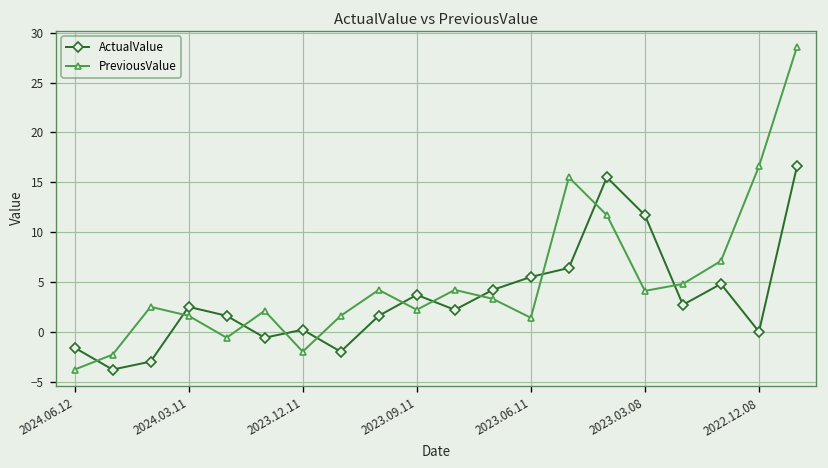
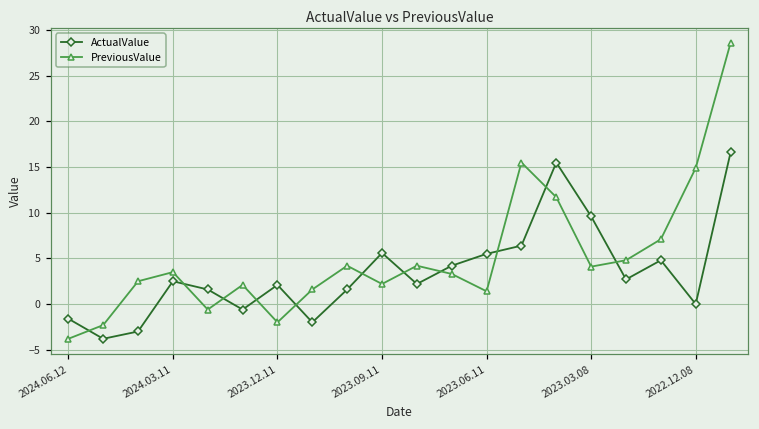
  {
    "ActualValue": {
      "2024.06.12": -2,
      "2024.03.11": 3,
-     "2023.12.11": 0,
-     "2023.09.11": 4,
+     "2023.12.11": 2,
+     "2023.09.11": 6,
      "2023.06.11": 6,
-     "2023.03.08": 12,
+     "2023.03.08": 10,
      "2022.12.08": 0
    },
    "PreviousValue": {
      "2024.06.12": -4,
-     "2024.03.11": 2,
+     "2024.03.11": 4,
      "2023.12.11": -2,
      "2023.09.11": 2,
      "2023.06.11": 1,
      "2023.03.08": 4,
-     "2022.12.08": 17
+     "2022.12.08": 15
    }
  }
